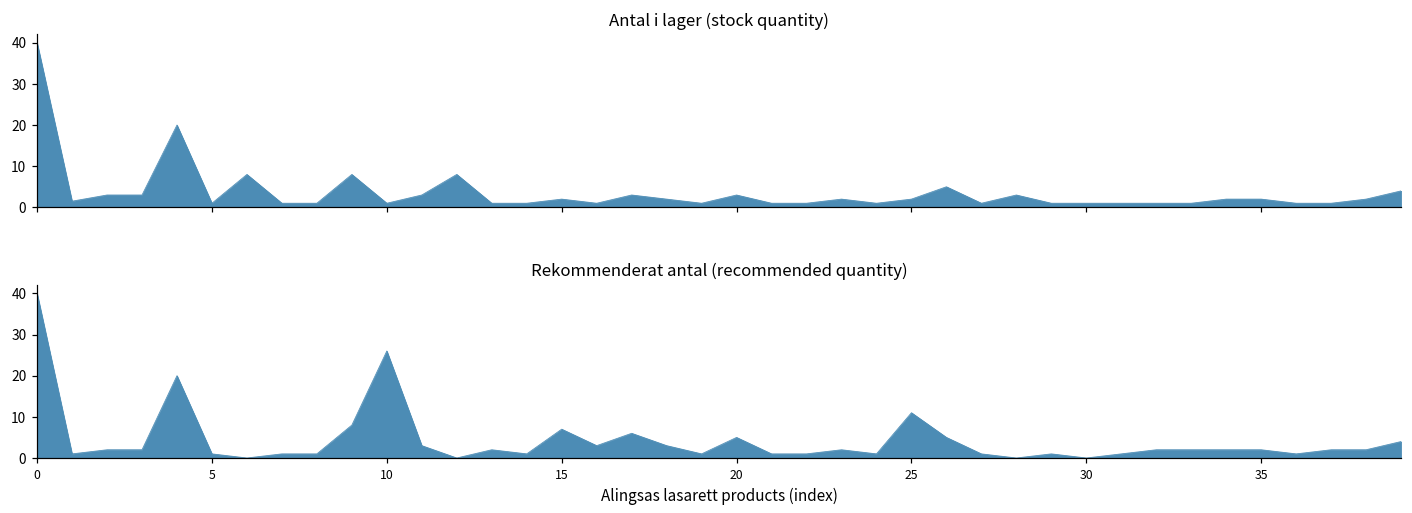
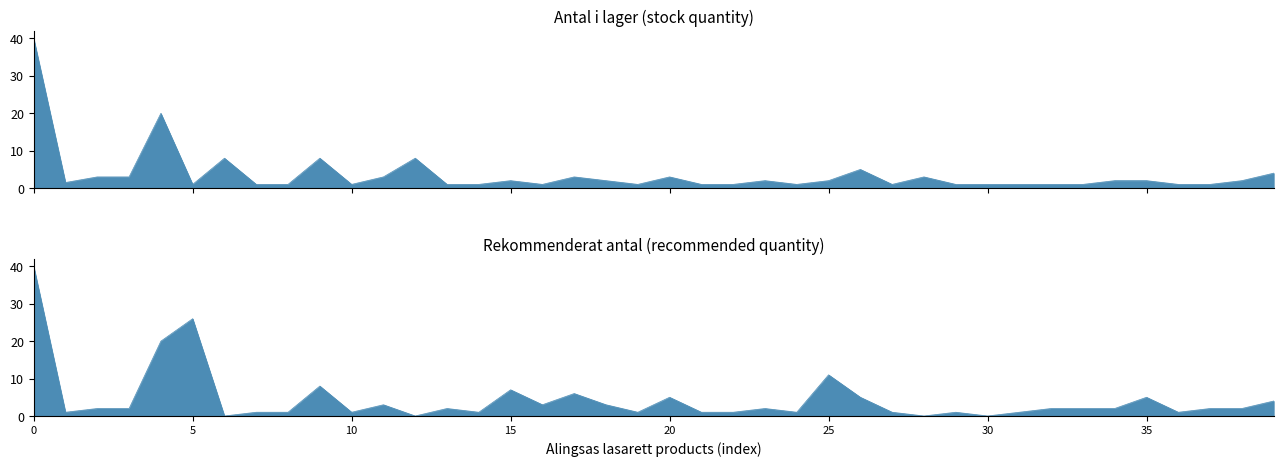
  {
    "Rekommenderat antal (recommended quantity)": {
      "0": 40,
-     "5": 1,
-     "10": 26,
+     "5": 26,
+     "10": 1,
      "15": 7,
      "20": 5,
      "25": 11,
      "30": 0,
-     "35": 2
+     "35": 5
    }
  }
